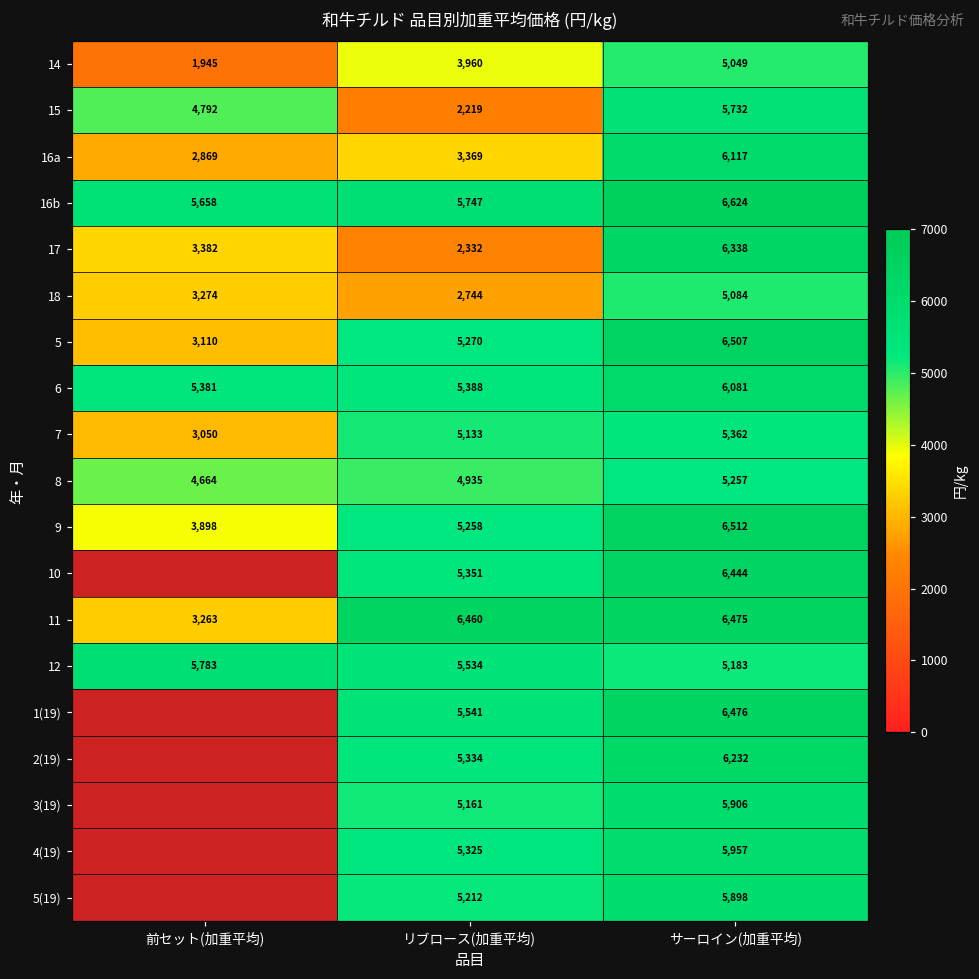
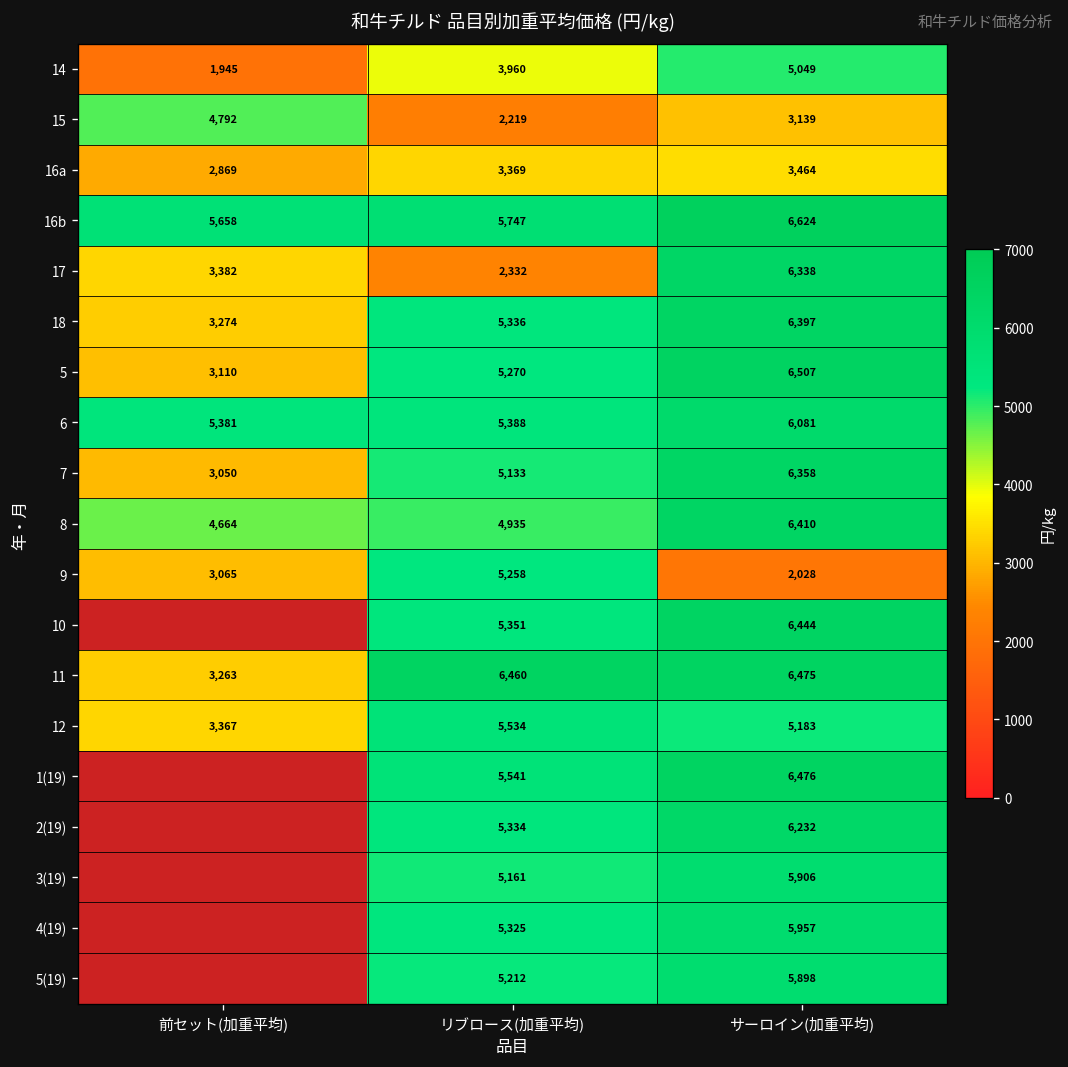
  {
    "14": {
      "前セット(加重平均)": "1,945",
      "リブロース(加重平均)": "3,960",
      "サーロイン(加重平均)": "5,049"
    },
    "15": {
      "前セット(加重平均)": "4,792",
      "リブロース(加重平均)": "2,219",
-     "サーロイン(加重平均)": "5,732"
+     "サーロイン(加重平均)": "3,139"
    },
    "16a": {
      "前セット(加重平均)": "2,869",
      "リブロース(加重平均)": "3,369",
-     "サーロイン(加重平均)": "6,117"
+     "サーロイン(加重平均)": "3,464"
    },
    "16b": {
      "前セット(加重平均)": "5,658",
      "リブロース(加重平均)": "5,747",
      "サーロイン(加重平均)": "6,624"
    },
    "17": {
      "前セット(加重平均)": "3,382",
      "リブロース(加重平均)": "2,332",
      "サーロイン(加重平均)": "6,338"
    },
    "18": {
      "前セット(加重平均)": "3,274",
-     "リブロース(加重平均)": "2,744",
-     "サーロイン(加重平均)": "5,084"
+     "リブロース(加重平均)": "5,336",
+     "サーロイン(加重平均)": "6,397"
    },
    "5": {
      "前セット(加重平均)": "3,110",
      "リブロース(加重平均)": "5,270",
      "サーロイン(加重平均)": "6,507"
    },
    "6": {
      "前セット(加重平均)": "5,381",
      "リブロース(加重平均)": "5,388",
      "サーロイン(加重平均)": "6,081"
    },
    "7": {
      "前セット(加重平均)": "3,050",
      "リブロース(加重平均)": "5,133",
-     "サーロイン(加重平均)": "5,362"
+     "サーロイン(加重平均)": "6,358"
    },
    "8": {
      "前セット(加重平均)": "4,664",
      "リブロース(加重平均)": "4,935",
-     "サーロイン(加重平均)": "5,257"
+     "サーロイン(加重平均)": "6,410"
    },
    "9": {
-     "前セット(加重平均)": "3,898",
+     "前セット(加重平均)": "3,065",
      "リブロース(加重平均)": "5,258",
-     "サーロイン(加重平均)": "6,512"
+     "サーロイン(加重平均)": "2,028"
    },
    "10": {
      "リブロース(加重平均)": "5,351",
      "サーロイン(加重平均)": "6,444"
    },
    "11": {
      "前セット(加重平均)": "3,263",
      "リブロース(加重平均)": "6,460",
      "サーロイン(加重平均)": "6,475"
    },
    "12": {
-     "前セット(加重平均)": "5,783",
+     "前セット(加重平均)": "3,367",
      "リブロース(加重平均)": "5,534",
      "サーロイン(加重平均)": "5,183"
    },
    "1(19)": {
      "リブロース(加重平均)": "5,541",
      "サーロイン(加重平均)": "6,476"
    },
    "2(19)": {
      "リブロース(加重平均)": "5,334",
      "サーロイン(加重平均)": "6,232"
    },
    "3(19)": {
      "リブロース(加重平均)": "5,161",
      "サーロイン(加重平均)": "5,906"
    },
    "4(19)": {
      "リブロース(加重平均)": "5,325",
      "サーロイン(加重平均)": "5,957"
    },
    "5(19)": {
      "リブロース(加重平均)": "5,212",
      "サーロイン(加重平均)": "5,898"
    }
  }
